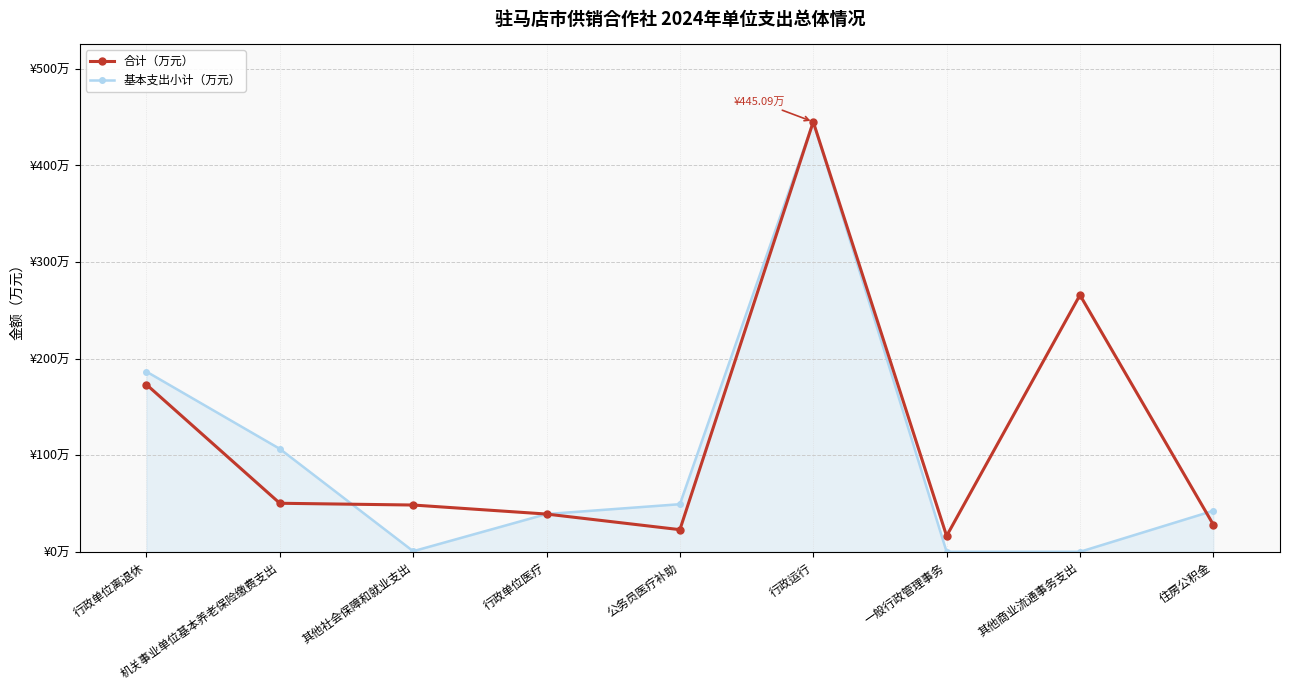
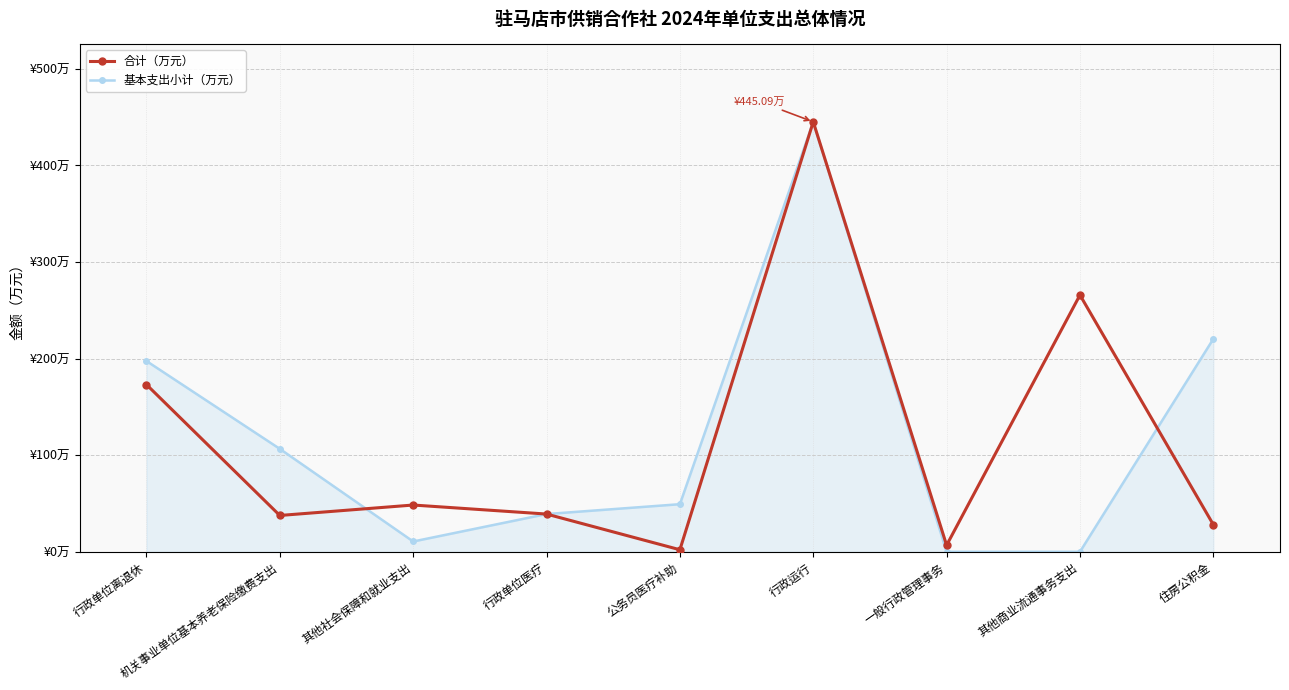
  {
    "合计（万元）": {
      "行政单位离退休": "¥170万",
-     "机关事业单位基本养老保险缴费支出": "¥50万",
+     "机关事业单位基本养老保险缴费支出": "¥40万",
      "其他社会保障和就业支出": "¥50万",
-     "公务员医疗补助": "¥20万",
-     "一般行政管理事务": "¥20万",
+     "公务员医疗补助": "¥0万",
+     "一般行政管理事务": "¥10万",
      "其他商业流通事务支出": "¥270万",
      "住房公积金": "¥30万"
    },
    "基本支出小计（万元）": {
-     "行政单位离退休": "¥190万",
+     "行政单位离退休": "¥200万",
      "机关事业单位基本养老保险缴费支出": "¥110万",
-     "其他社会保障和就业支出": "¥0万",
+     "其他社会保障和就业支出": "¥10万",
      "公务员医疗补助": "¥50万",
      "一般行政管理事务": "¥0万",
      "其他商业流通事务支出": "¥0万",
-     "住房公积金": "¥40万"
+     "住房公积金": "¥220万"
    }
  }
